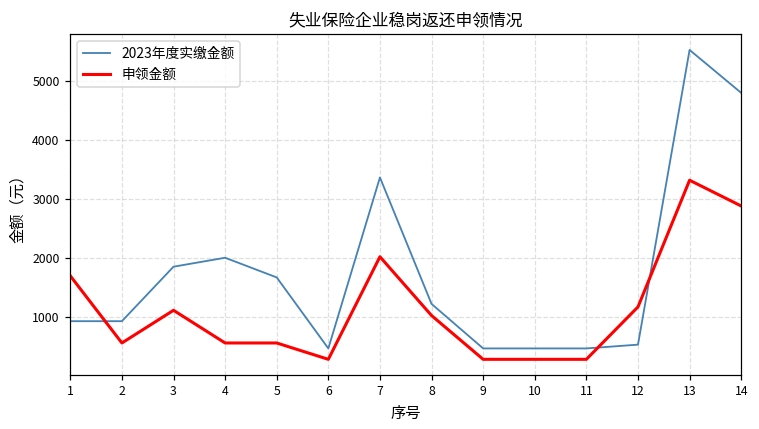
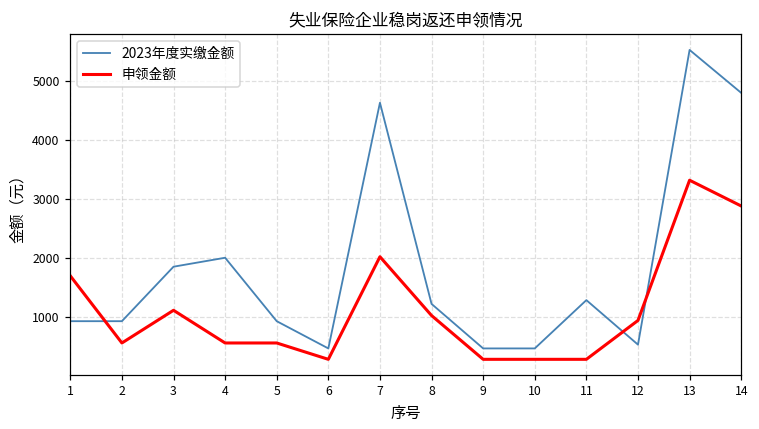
  {
    "2023年度实缴金额": {
      "1": 900,
      "2": 900,
      "3": 1800,
      "4": 2000,
-     "5": 1700,
+     "5": 900,
      "6": 500,
-     "7": 3400,
+     "7": 4600,
      "8": 1200,
      "9": 500,
      "10": 500,
-     "11": 500,
+     "11": 1300,
      "12": 500,
      "13": 5500,
      "14": 4800
    },
    "申领金额": {
      "1": 1700,
      "2": 600,
      "3": 1100,
      "4": 600,
      "5": 600,
      "6": 300,
      "7": 2000,
      "8": 1000,
      "9": 300,
      "10": 300,
      "11": 300,
-     "12": 1200,
+     "12": 900,
      "13": 3300,
      "14": 2900
    }
  }
